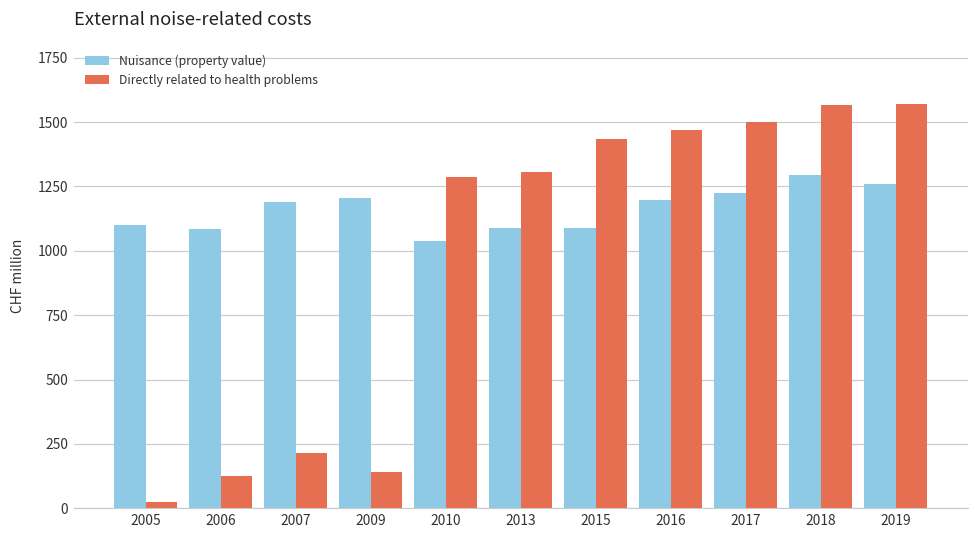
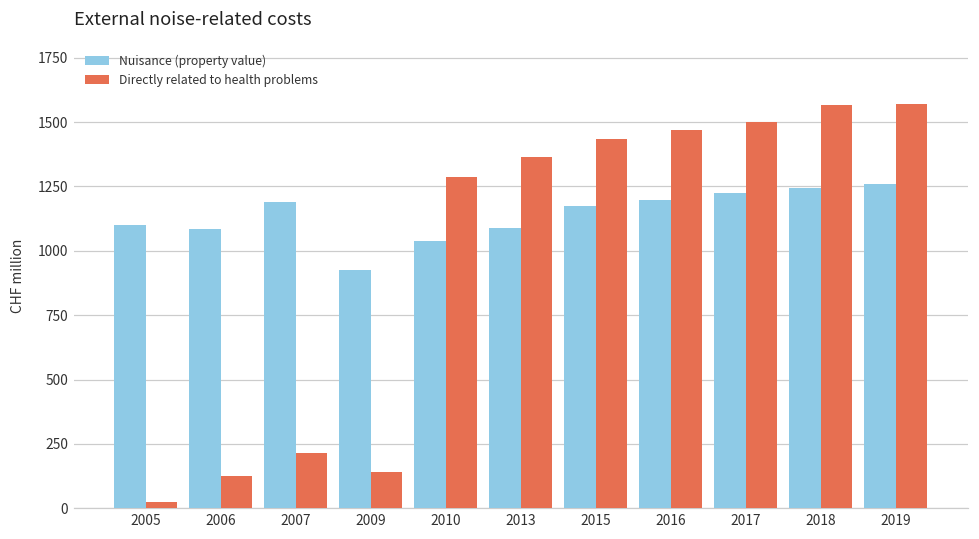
  {
    "Nuisance (property value)": {
      "2005": 1100,
      "2006": 1090,
      "2007": 1190,
-     "2009": 1200,
+     "2009": 920,
      "2010": 1040,
      "2013": 1090,
-     "2015": 1090,
+     "2015": 1170,
      "2016": 1200,
      "2017": 1230,
-     "2018": 1300,
+     "2018": 1250,
      "2019": 1260
    },
    "Directly related to health problems": {
      "2005": 20,
      "2006": 130,
      "2007": 210,
      "2009": 140,
      "2010": 1290,
-     "2013": 1310,
+     "2013": 1370,
      "2015": 1440,
      "2016": 1470,
      "2017": 1500,
      "2018": 1570,
      "2019": 1570
    }
  }
